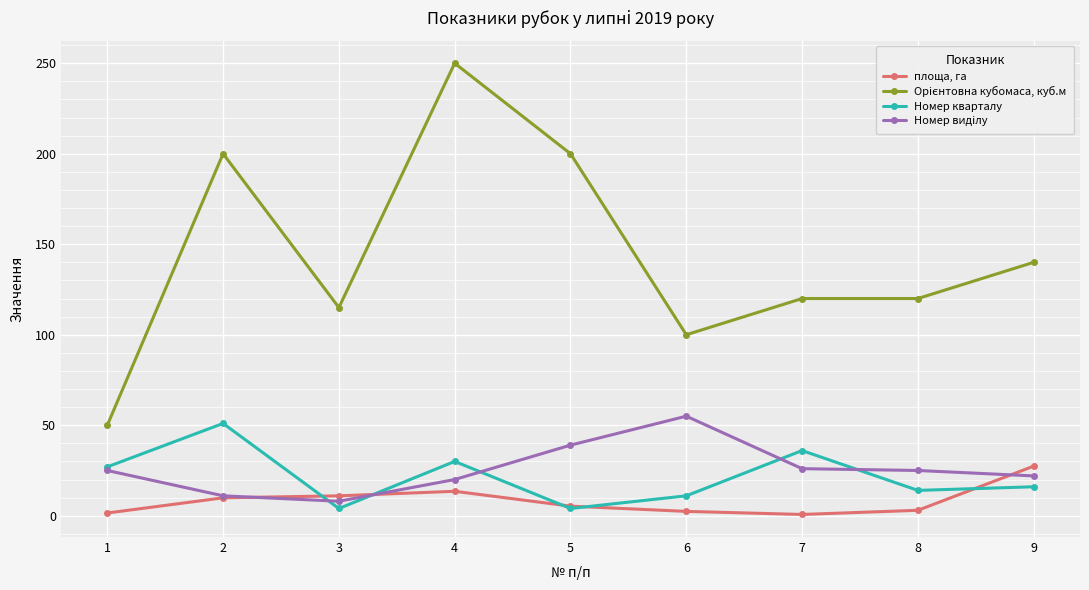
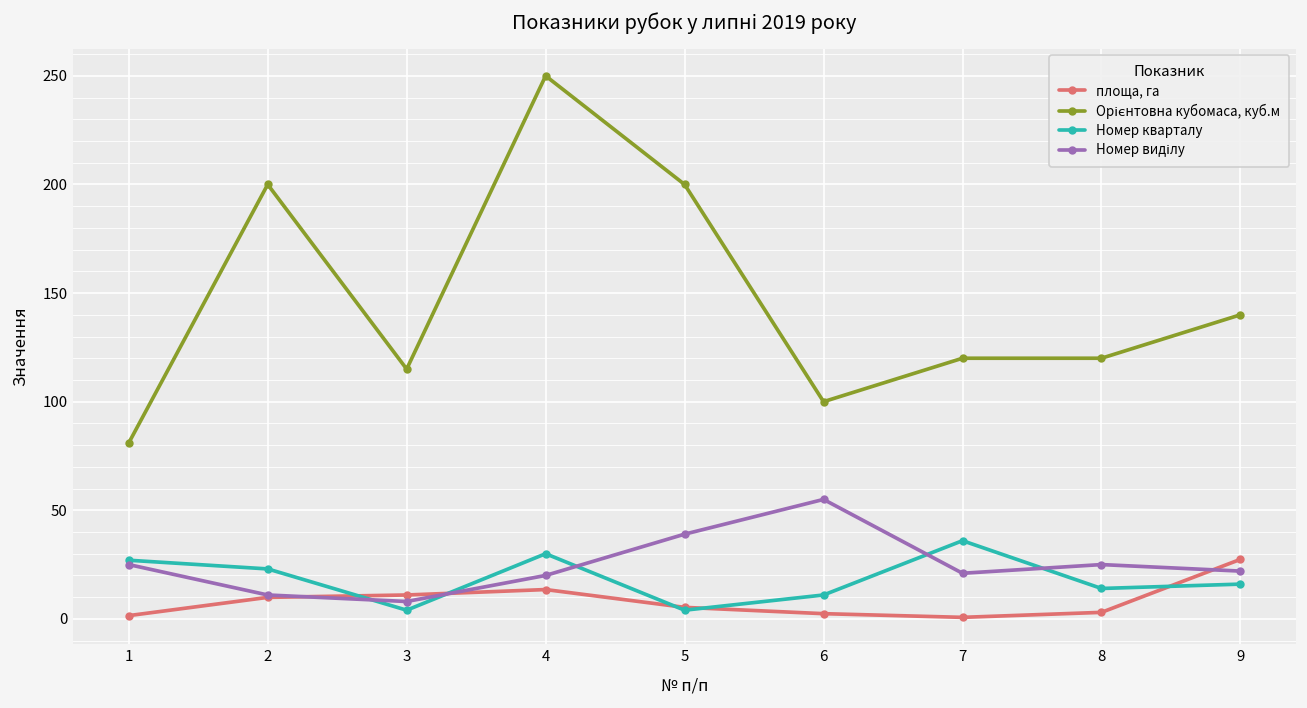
  {
    "площа, га": {
      "1": 2,
      "3": 11,
      "4": 14,
      "6": 2,
      "7": 1,
      "8": 3,
      "9": 27
    },
    "Орієнтовна кубомаса, куб.м": {
-     "1": 50,
+     "1": 81,
      "2": 200,
      "3": 115,
      "4": 250,
      "5": 200,
      "6": 100,
      "7": 120,
      "8": 120,
      "9": 140
    },
    "Номер кварталу": {
      "1": 27,
-     "2": 51,
+     "2": 23,
      "3": 4,
      "4": 30,
      "6": 11,
      "7": 36,
      "8": 14,
      "9": 16
    },
    "Номер виділу": {
      "1": 25,
      "3": 8,
      "4": 20,
      "5": 39,
      "6": 55,
-     "7": 26,
+     "7": 21,
      "8": 25,
      "9": 22
    }
  }
